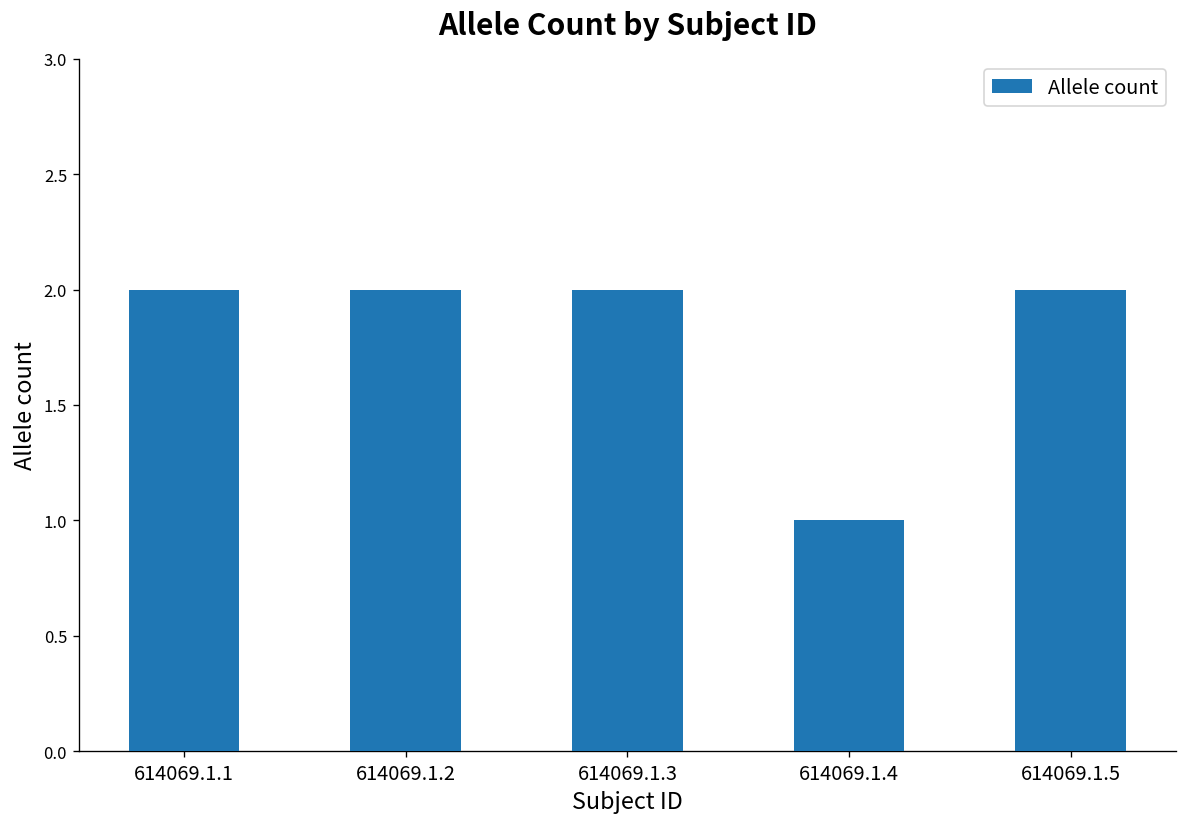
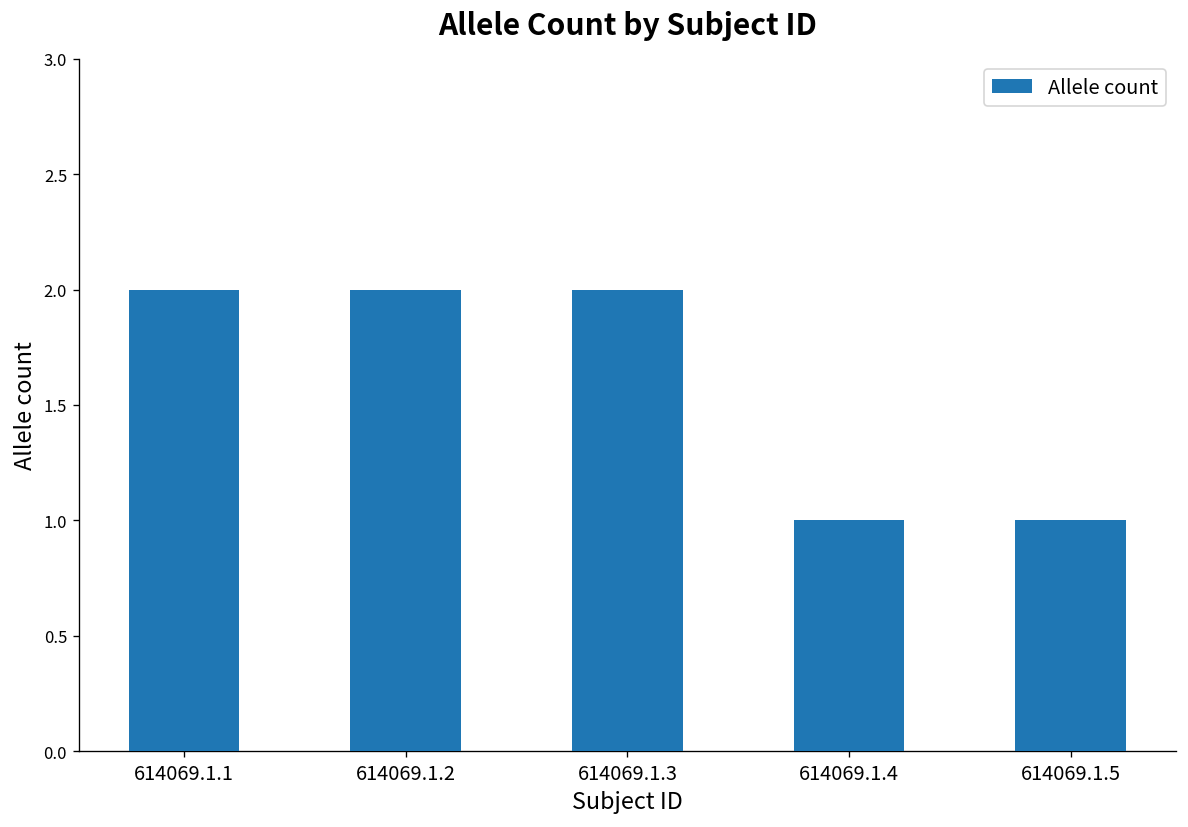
  {
    "614069.1.1": 2,
    "614069.1.2": 2,
    "614069.1.3": 2,
    "614069.1.4": 1,
-   "614069.1.5": 2
+   "614069.1.5": 1
  }
